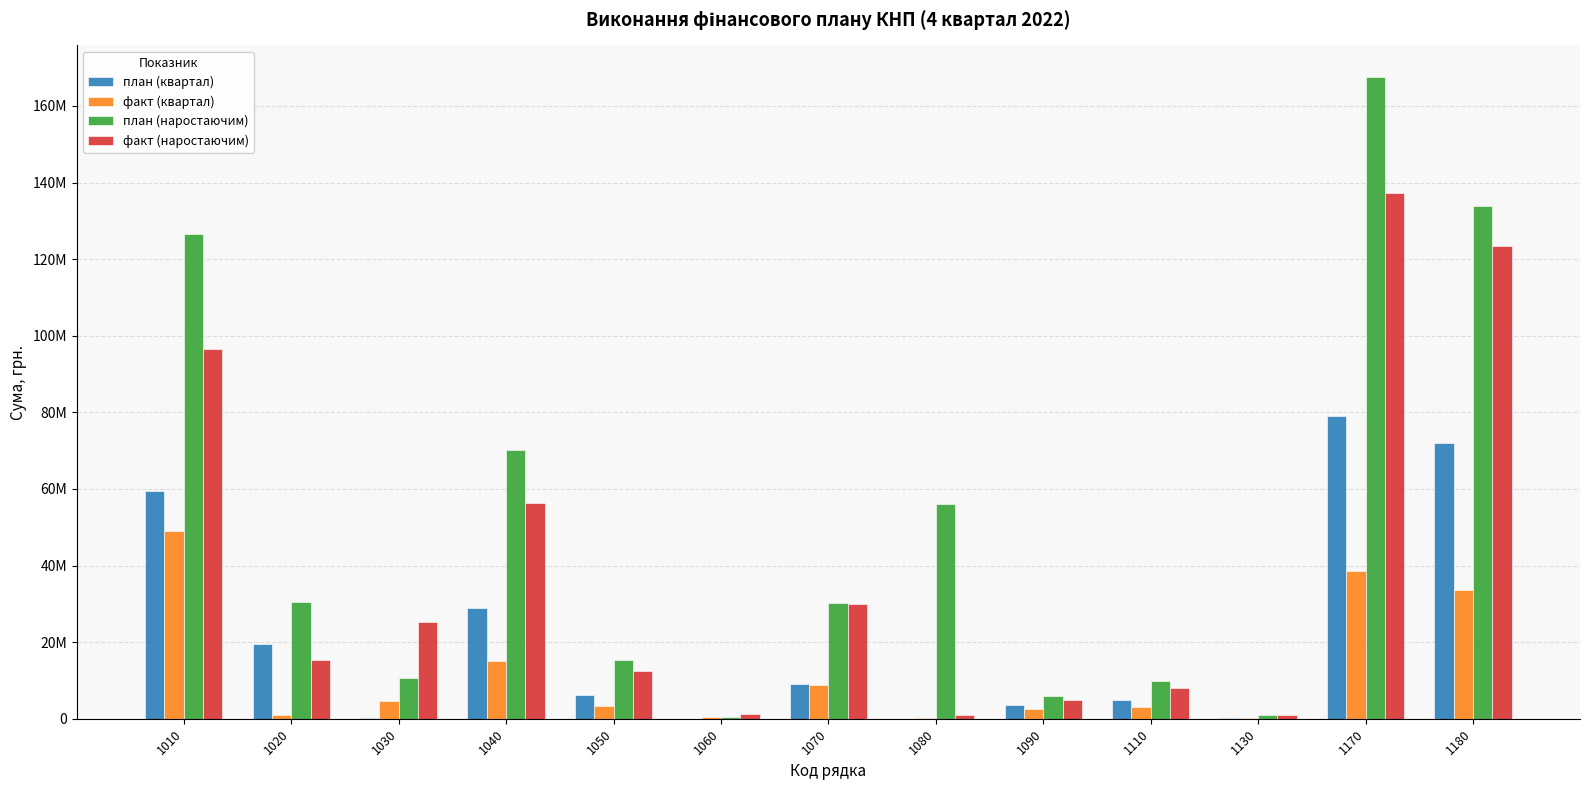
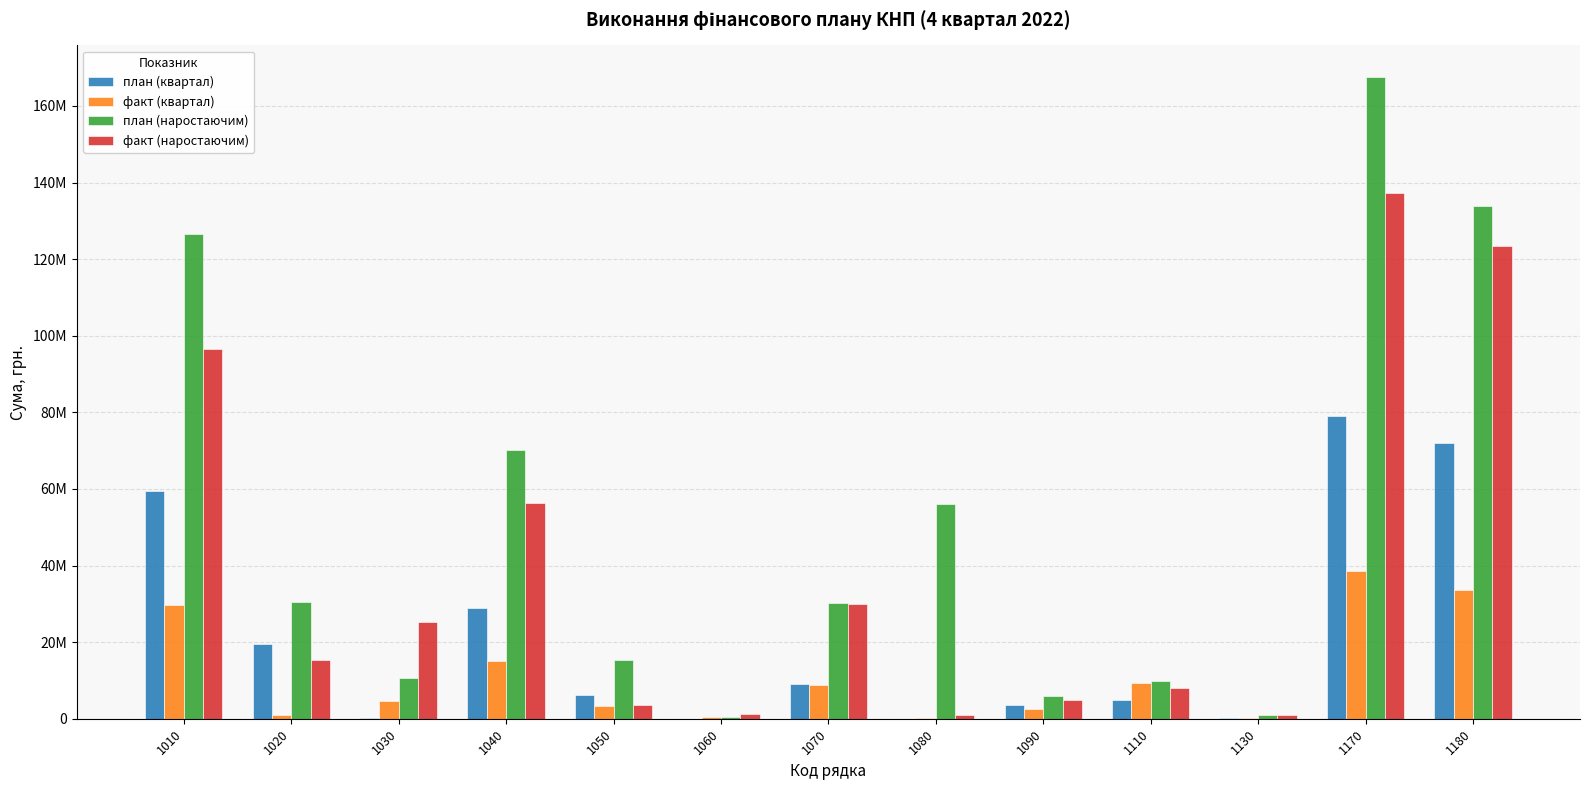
  {
    "план (квартал)": {
      "1010": 59000000,
      "1020": 19000000,
      "1040": 29000000,
      "1050": 6000000,
      "1060": 0,
      "1070": 9000000,
      "1080": 0,
      "1090": 4000000,
      "1110": 5000000,
      "1170": 79000000,
      "1180": 72000000
    },
    "факт (квартал)": {
-     "1010": 49000000,
+     "1010": 30000000,
      "1020": 1000000,
      "1030": 5000000,
      "1040": 15000000,
      "1050": 3000000,
      "1070": 9000000,
      "1090": 2000000,
-     "1110": 3000000,
+     "1110": 9000000,
      "1170": 39000000,
      "1180": 34000000
    },
    "план (наростаючим)": {
      "1010": 126000000,
      "1020": 30000000,
      "1030": 11000000,
      "1040": 70000000,
      "1050": 15000000,
      "1070": 30000000,
      "1080": 56000000,
      "1090": 6000000,
      "1110": 10000000,
      "1130": 1000000,
      "1170": 167000000,
      "1180": 134000000
    },
    "факт (наростаючим)": {
      "1010": 97000000,
      "1020": 15000000,
      "1030": 25000000,
      "1040": 56000000,
-     "1050": 13000000,
+     "1050": 4000000,
      "1060": 1000000,
      "1070": 30000000,
      "1080": 1000000,
      "1090": 5000000,
      "1110": 8000000,
      "1130": 1000000,
      "1170": 137000000,
      "1180": 123000000
    }
  }
